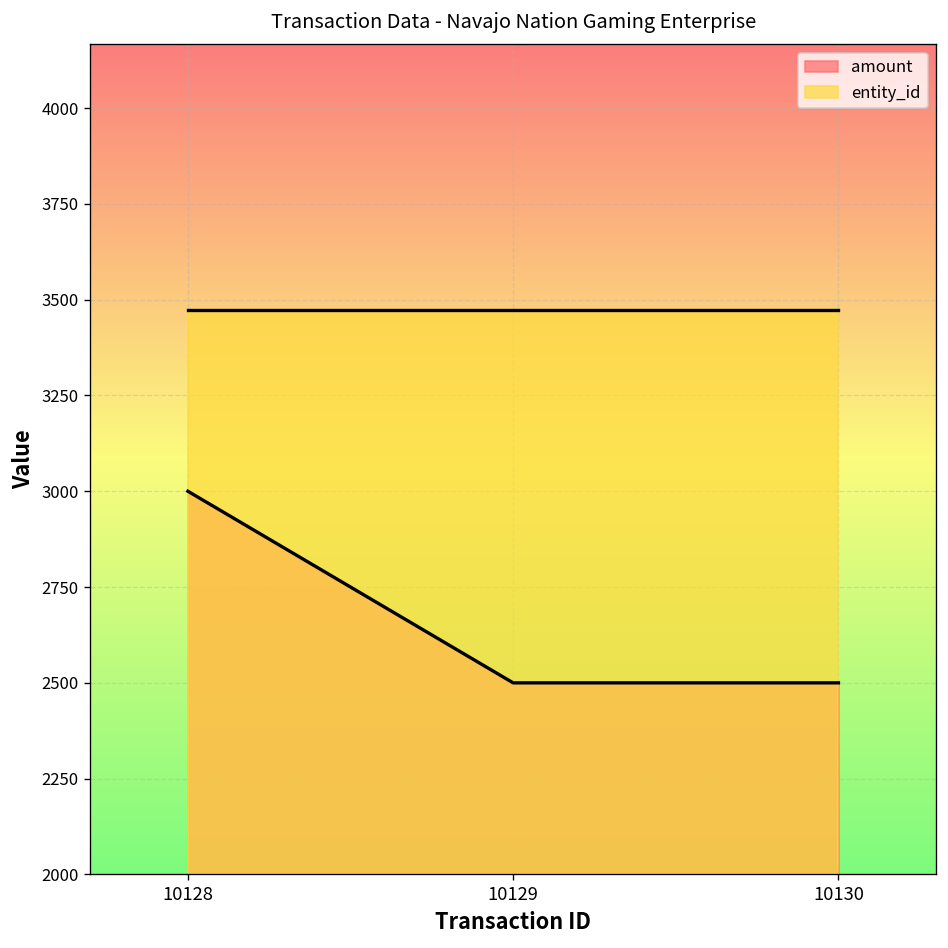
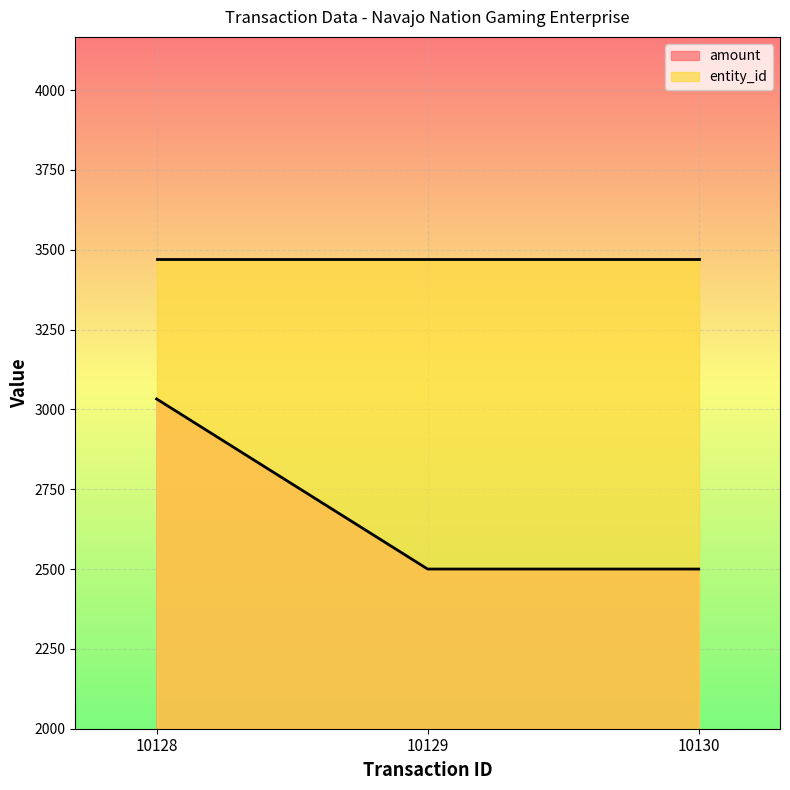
  {
    "amount": {
-     "10128": 3000,
+     "10128": 3030,
      "10129": 2500,
      "10130": 2500
    },
    "entity_id": {
      "10128": 3470,
      "10129": 3470,
      "10130": 3470
    }
  }
